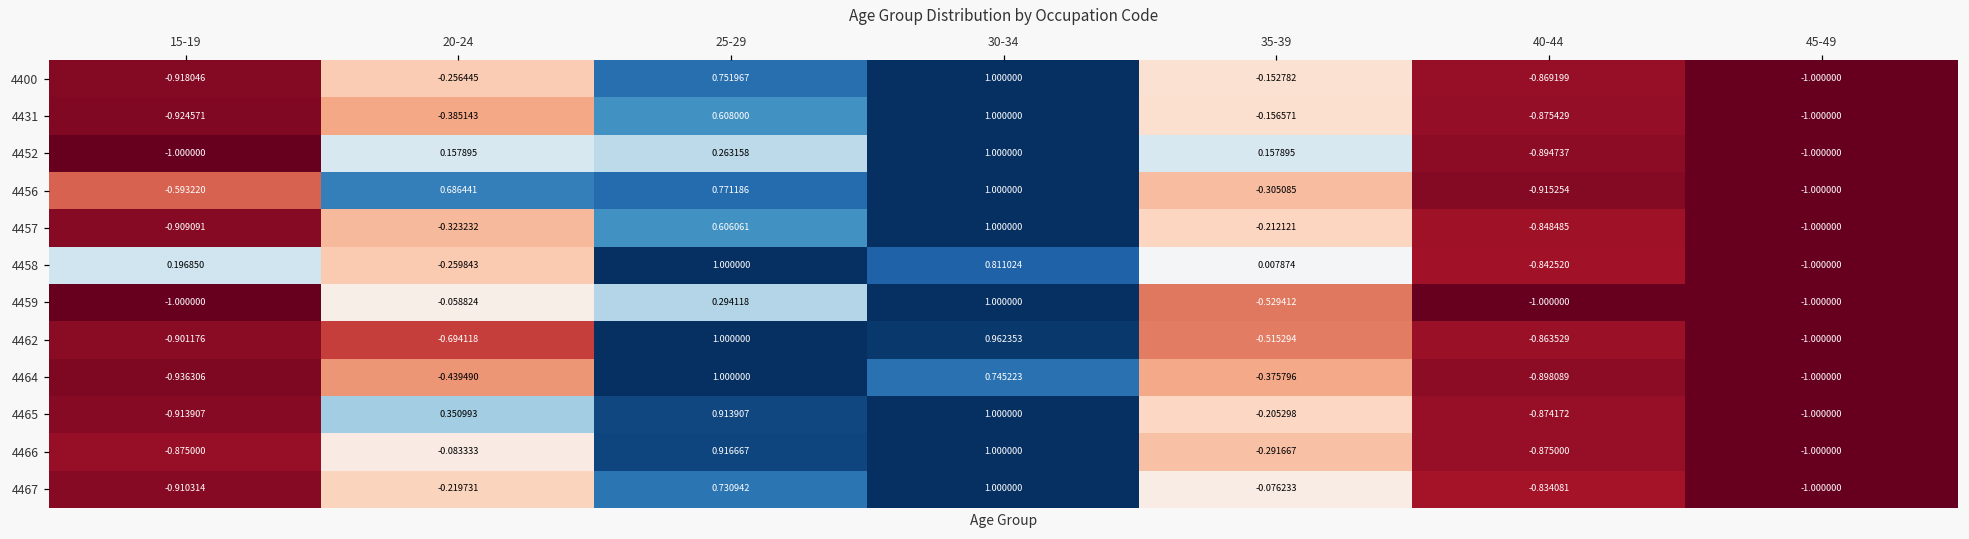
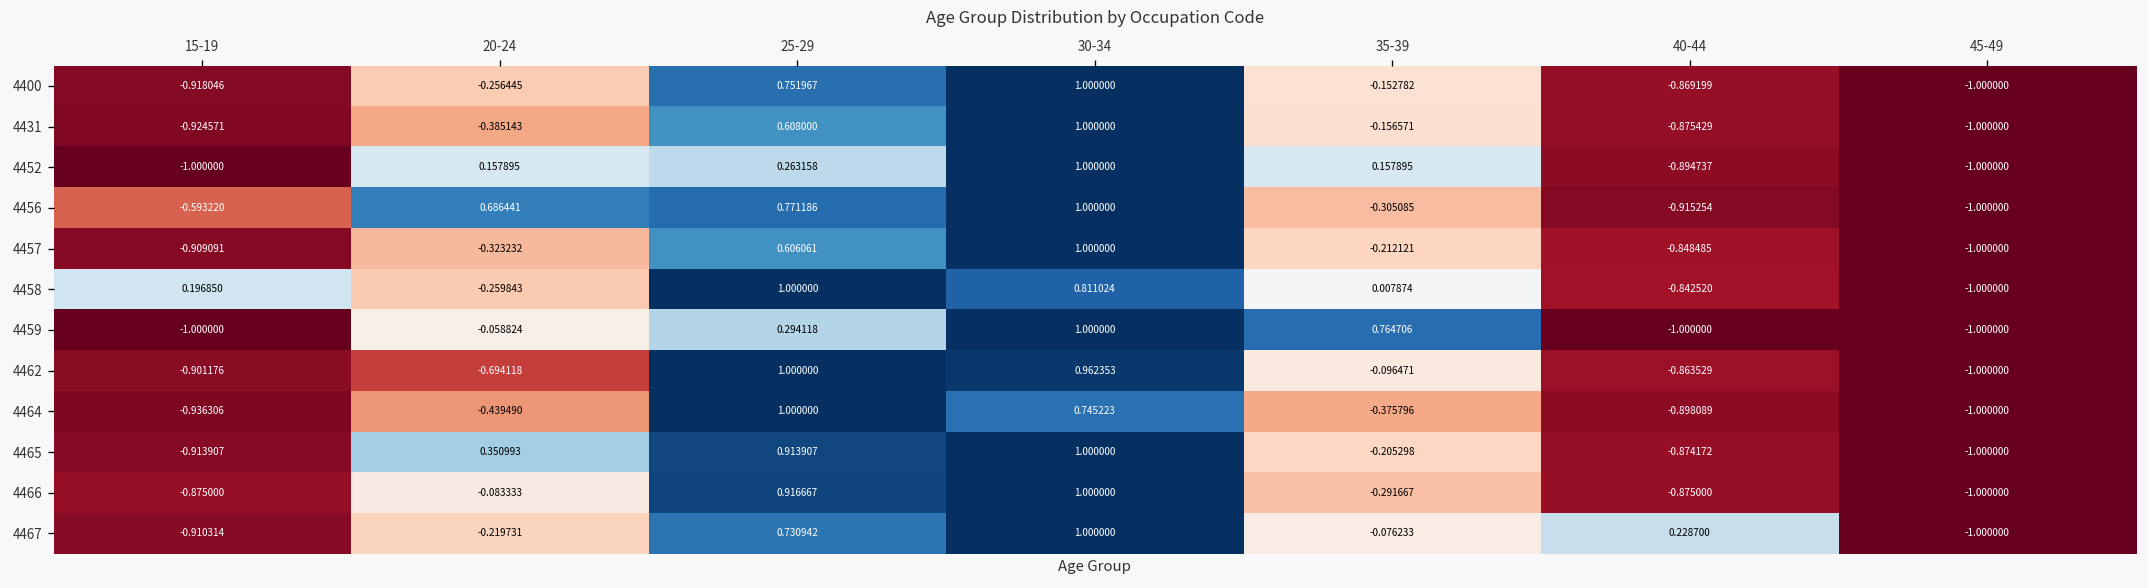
  {
    "4400": {
      "15-19": -0.918046,
      "20-24": -0.256445,
      "25-29": 0.751967,
      "30-34": 1.000000,
      "35-39": -0.152782,
      "40-44": -0.869199,
      "45-49": -1.000000
    },
    "4431": {
      "15-19": -0.924571,
      "20-24": -0.385143,
      "25-29": 0.608000,
      "30-34": 1.000000,
      "35-39": -0.156571,
      "40-44": -0.875429,
      "45-49": -1.000000
    },
    "4452": {
      "15-19": -1.000000,
      "20-24": 0.157895,
      "25-29": 0.263158,
      "30-34": 1.000000,
      "35-39": 0.157895,
      "40-44": -0.894737,
      "45-49": -1.000000
    },
    "4456": {
      "15-19": -0.593220,
      "20-24": 0.686441,
      "25-29": 0.771186,
      "30-34": 1.000000,
      "35-39": -0.305085,
      "40-44": -0.915254,
      "45-49": -1.000000
    },
    "4457": {
      "15-19": -0.909091,
      "20-24": -0.323232,
      "25-29": 0.606061,
      "30-34": 1.000000,
      "35-39": -0.212121,
      "40-44": -0.848485,
      "45-49": -1.000000
    },
    "4458": {
      "15-19": 0.196850,
      "20-24": -0.259843,
      "25-29": 1.000000,
      "30-34": 0.811024,
      "35-39": 0.007874,
      "40-44": -0.842520,
      "45-49": -1.000000
    },
    "4459": {
      "15-19": -1.000000,
      "20-24": -0.058824,
      "25-29": 0.294118,
      "30-34": 1.000000,
-     "35-39": -0.529412,
+     "35-39": 0.764706,
      "40-44": -1.000000,
      "45-49": -1.000000
    },
    "4462": {
      "15-19": -0.901176,
      "20-24": -0.694118,
      "25-29": 1.000000,
      "30-34": 0.962353,
-     "35-39": -0.515294,
+     "35-39": -0.096471,
      "40-44": -0.863529,
      "45-49": -1.000000
    },
    "4464": {
      "15-19": -0.936306,
      "20-24": -0.439490,
      "25-29": 1.000000,
      "30-34": 0.745223,
      "35-39": -0.375796,
      "40-44": -0.898089,
      "45-49": -1.000000
    },
    "4465": {
      "15-19": -0.913907,
      "20-24": 0.350993,
      "25-29": 0.913907,
      "30-34": 1.000000,
      "35-39": -0.205298,
      "40-44": -0.874172,
      "45-49": -1.000000
    },
    "4466": {
      "15-19": -0.875000,
      "20-24": -0.083333,
      "25-29": 0.916667,
      "30-34": 1.000000,
      "35-39": -0.291667,
      "40-44": -0.875000,
      "45-49": -1.000000
    },
    "4467": {
      "15-19": -0.910314,
      "20-24": -0.219731,
      "25-29": 0.730942,
      "30-34": 1.000000,
      "35-39": -0.076233,
-     "40-44": -0.834081,
+     "40-44": 0.228700,
      "45-49": -1.000000
    }
  }
